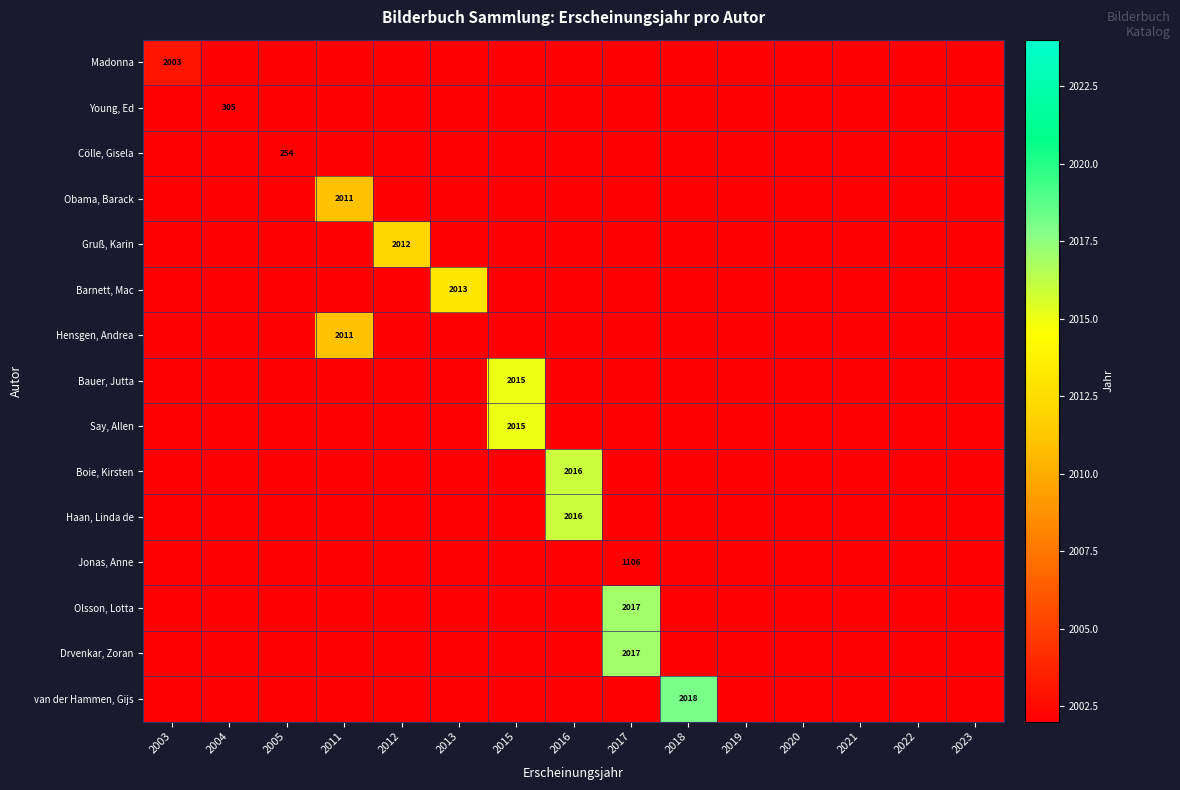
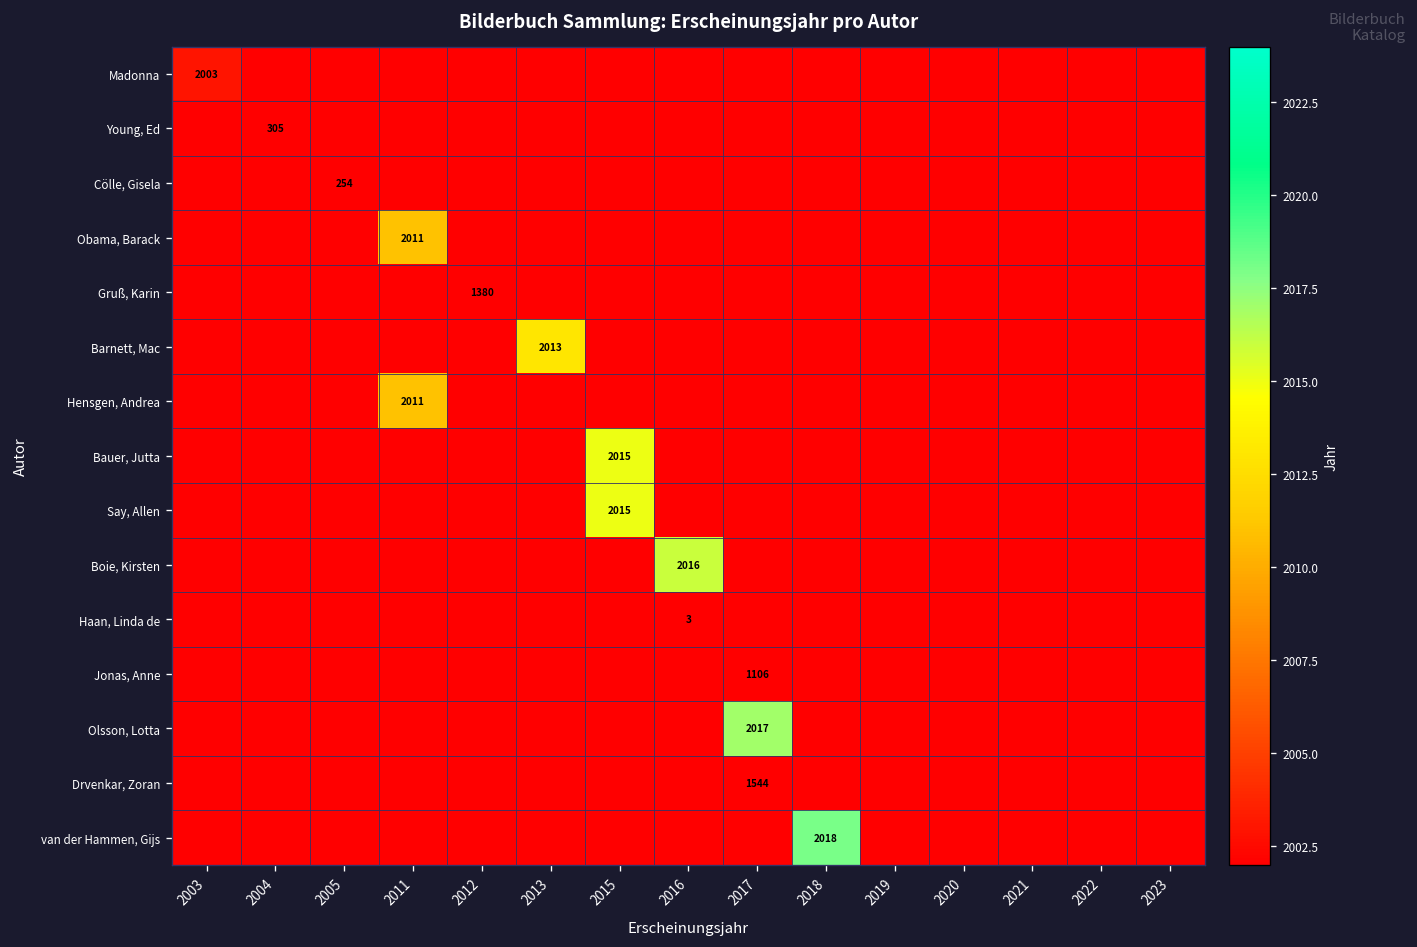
  {
    "Madonna": {
      "2003": 2003
    },
    "Young, Ed": {
      "2004": 305
    },
    "Cölle, Gisela": {
      "2005": 254
    },
    "Obama, Barack": {
      "2011": 2011
    },
    "Gruß, Karin": {
-     "2012": 2012
+     "2012": 1380
    },
    "Barnett, Mac": {
      "2013": 2013
    },
    "Hensgen, Andrea": {
      "2011": 2011
    },
    "Bauer, Jutta": {
      "2015": 2015
    },
    "Say, Allen": {
      "2015": 2015
    },
    "Boie, Kirsten": {
      "2016": 2016
    },
    "Haan, Linda de": {
-     "2016": 2016
+     "2016": 3
    },
    "Jonas, Anne": {
      "2017": 1106
    },
    "Olsson, Lotta": {
      "2017": 2017
    },
    "Drvenkar, Zoran": {
-     "2017": 2017
+     "2017": 1544
    },
    "van der Hammen, Gijs": {
      "2018": 2018
    }
  }
